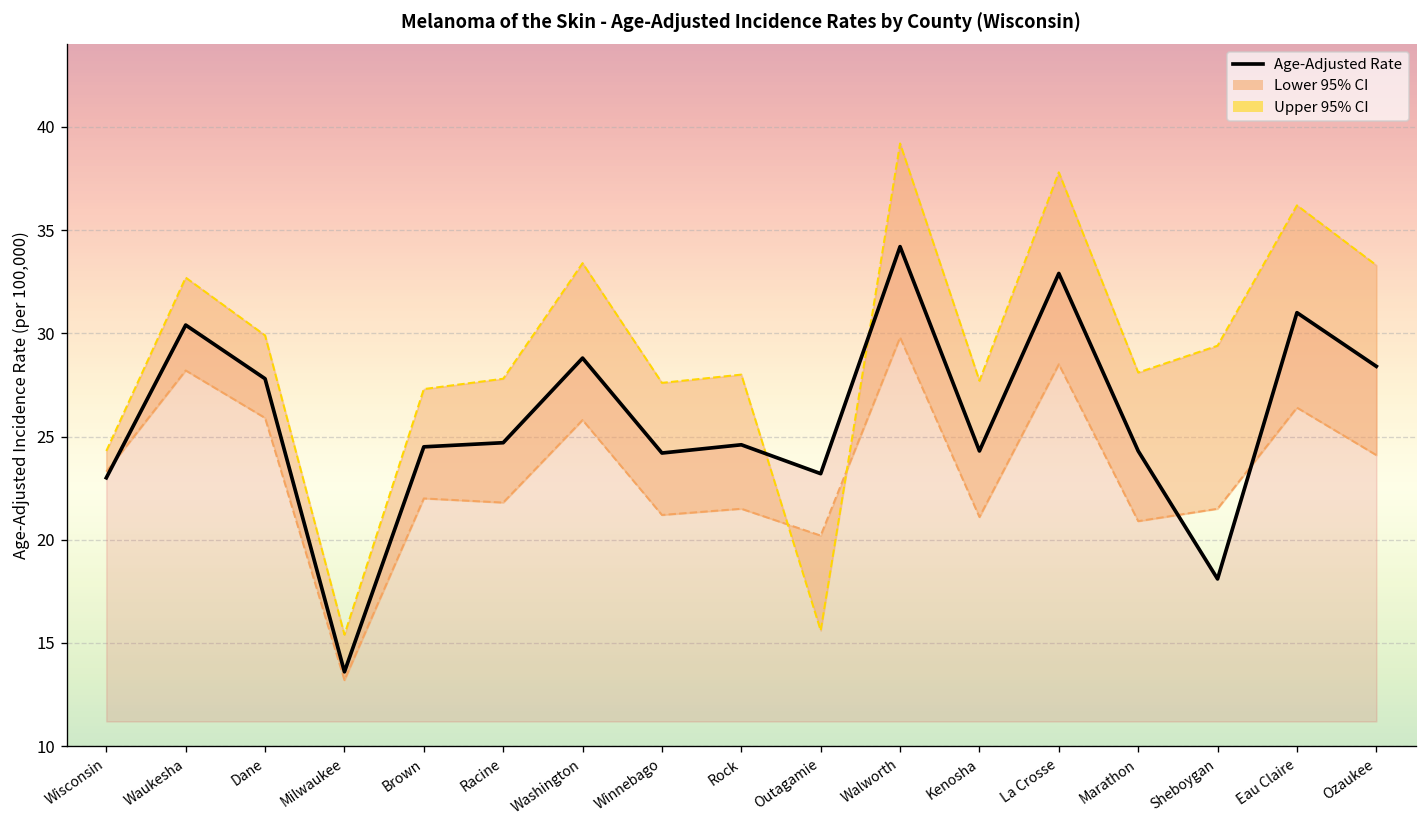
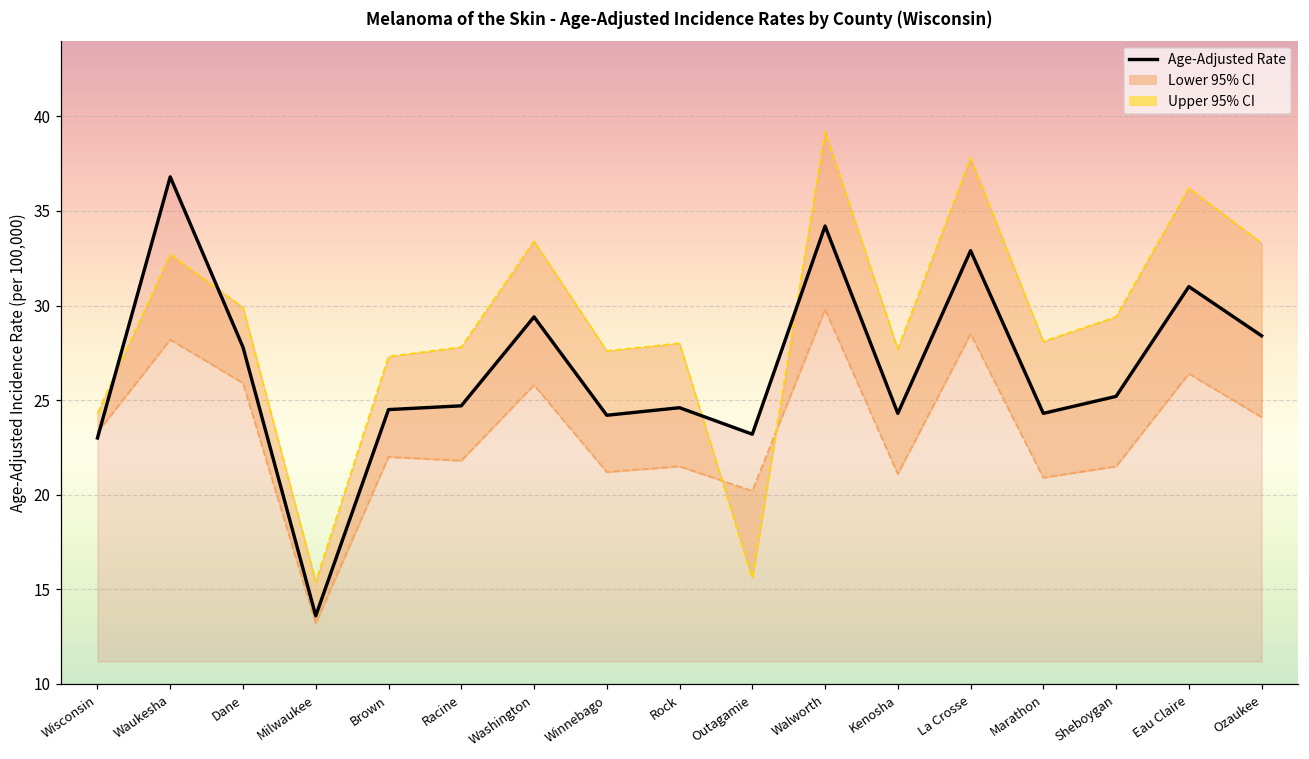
  {
    "Age-Adjusted Rate": {
      "Wisconsin": 23.0,
-     "Waukesha": 30.4,
+     "Waukesha": 36.8,
      "Dane": 27.8,
      "Milwaukee": 13.6,
      "Brown": 24.5,
      "Racine": 24.7,
-     "Washington": 28.8,
+     "Washington": 29.4,
      "Winnebago": 24.2,
      "Rock": 24.6,
      "Outagamie": 23.2,
      "Walworth": 34.2,
      "Kenosha": 24.3,
      "La Crosse": 32.9,
      "Marathon": 24.3,
-     "Sheboygan": 18.1,
+     "Sheboygan": 25.2,
      "Eau Claire": 31.0,
      "Ozaukee": 28.4
    }
  }
